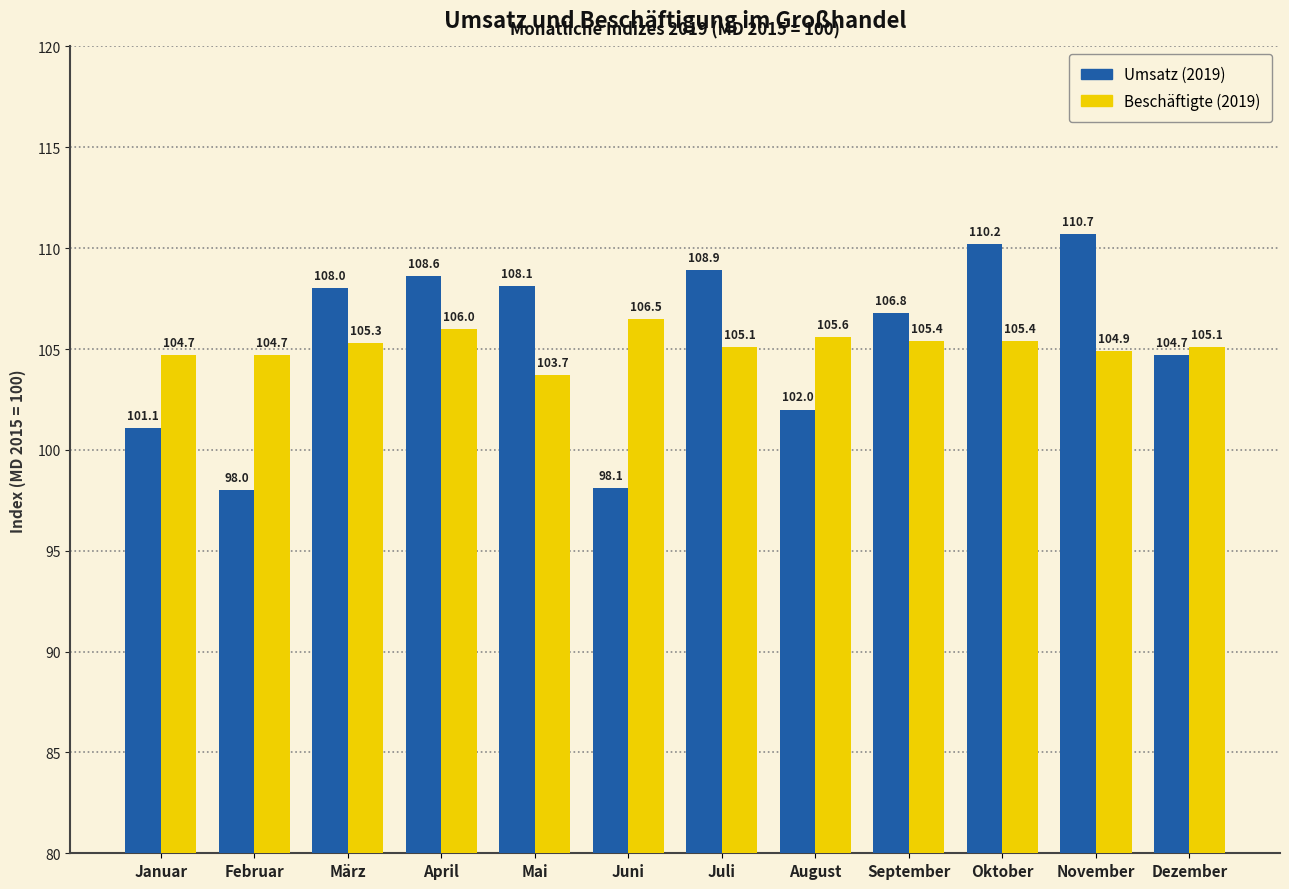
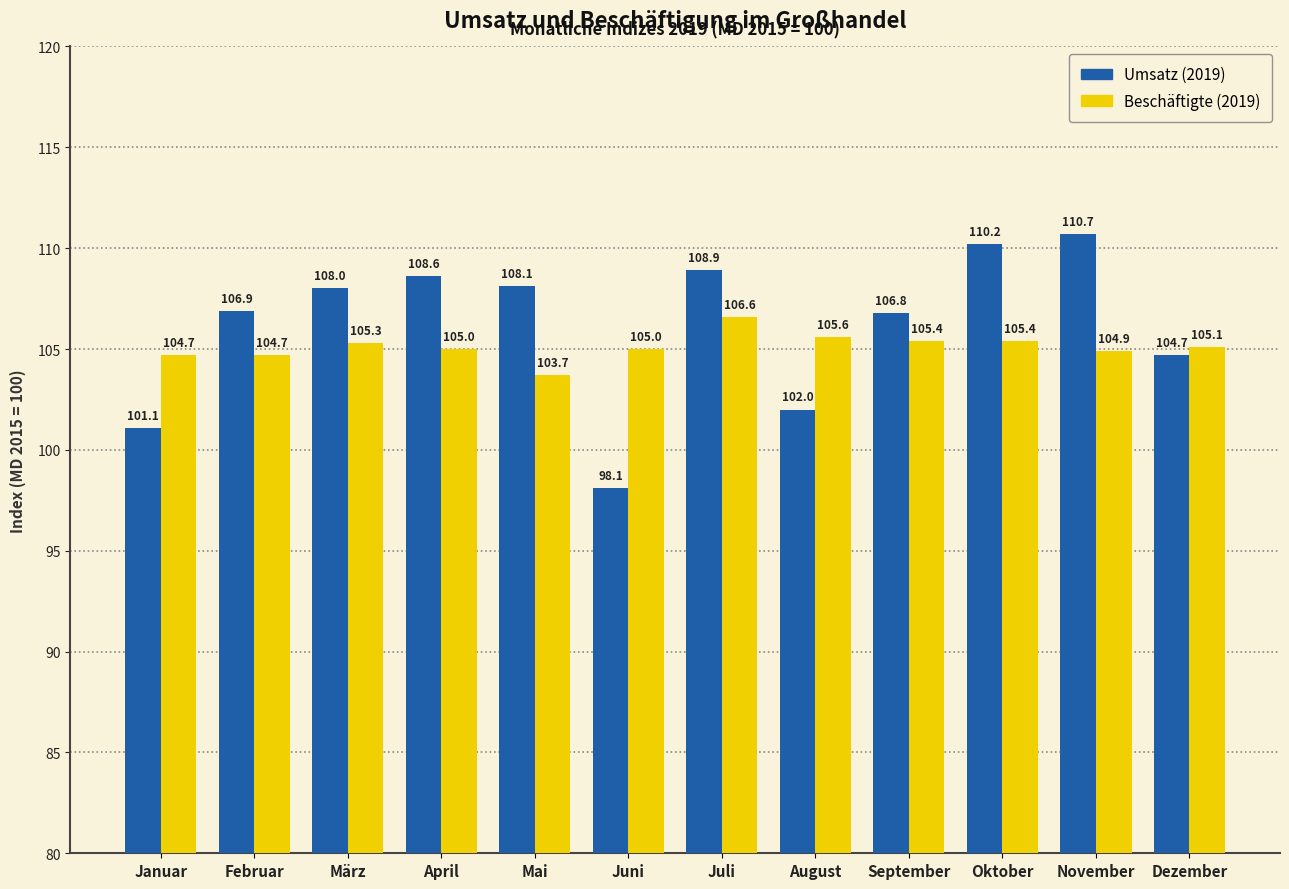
  {
    "Umsatz (2019)": {
      "Januar": 101.1,
-     "Februar": 98.0,
+     "Februar": 106.9,
      "März": 108.0,
      "April": 108.6,
      "Mai": 108.1,
      "Juni": 98.1,
      "Juli": 108.9,
      "August": 102.0,
      "September": 106.8,
      "Oktober": 110.2,
      "November": 110.7,
      "Dezember": 104.7
    },
    "Beschäftigte (2019)": {
      "Januar": 104.7,
      "Februar": 104.7,
      "März": 105.3,
-     "April": 106.0,
+     "April": 105.0,
      "Mai": 103.7,
-     "Juni": 106.5,
-     "Juli": 105.1,
+     "Juni": 105.0,
+     "Juli": 106.6,
      "August": 105.6,
      "September": 105.4,
      "Oktober": 105.4,
      "November": 104.9,
      "Dezember": 105.1
    }
  }
